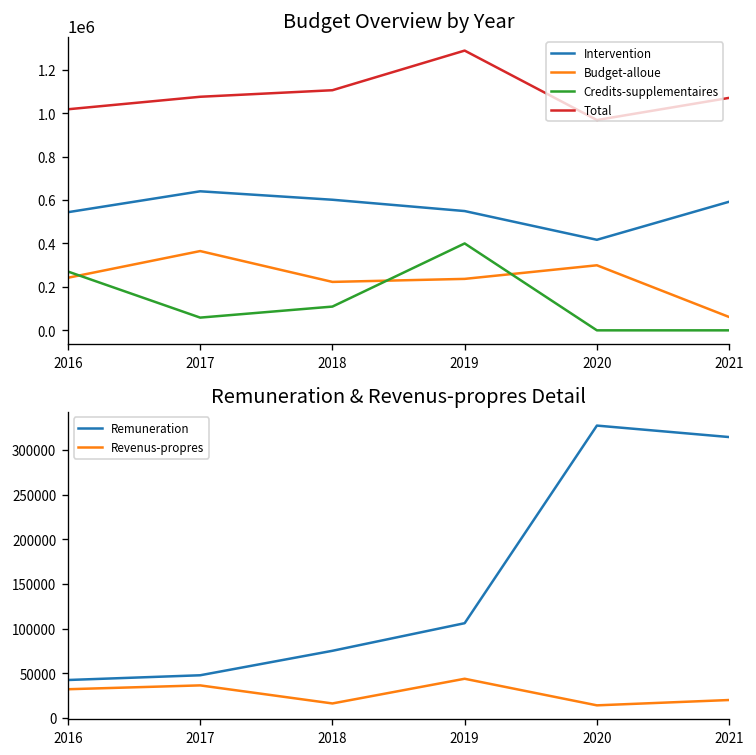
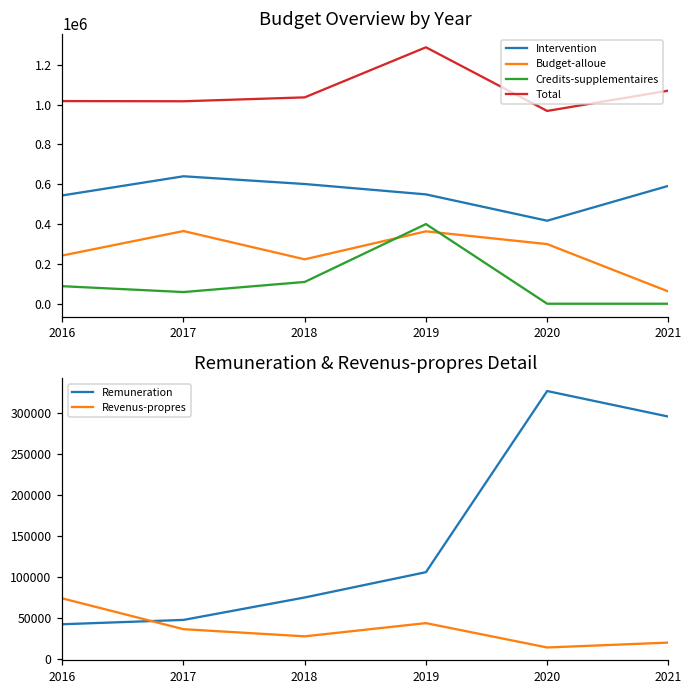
  {
    "Budget Overview by Year": {
      "Intervention": {
        "2016": 540000,
        "2017": 640000,
        "2018": 600000,
        "2019": 550000,
        "2020": 420000,
        "2021": 590000
      },
      "Budget-alloue": {
        "2016": 240000,
        "2017": 360000,
        "2018": 220000,
-       "2019": 240000,
+       "2019": 360000,
        "2020": 300000,
        "2021": 60000
      },
      "Credits-supplementaires": {
-       "2016": 270000,
+       "2016": 90000,
        "2017": 60000,
        "2018": 110000,
        "2019": 400000,
        "2020": 0,
        "2021": 0
      },
      "Total": {
        "2016": 1020000,
-       "2017": 1080000,
-       "2018": 1110000,
+       "2017": 1020000,
+       "2018": 1040000,
        "2019": 1290000,
        "2020": 970000,
        "2021": 1070000
      }
    },
    "Remuneration & Revenus-propres Detail": {
      "Remuneration": {
        "2016": 40000,
        "2017": 50000,
        "2018": 80000,
        "2019": 110000,
        "2020": 330000,
-       "2021": 310000
+       "2021": 300000
      },
      "Revenus-propres": {
-       "2016": 30000,
+       "2016": 70000,
        "2017": 40000,
-       "2018": 20000,
+       "2018": 30000,
        "2019": 40000,
        "2020": 10000,
        "2021": 20000
      }
    }
  }
